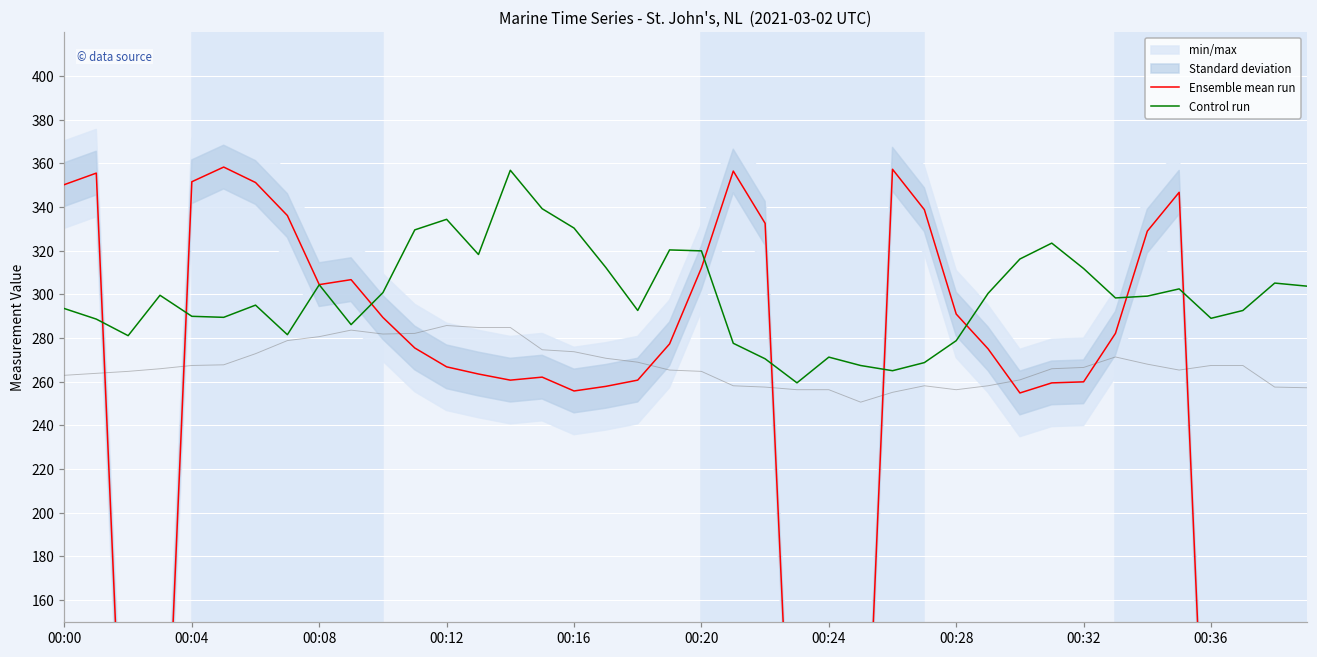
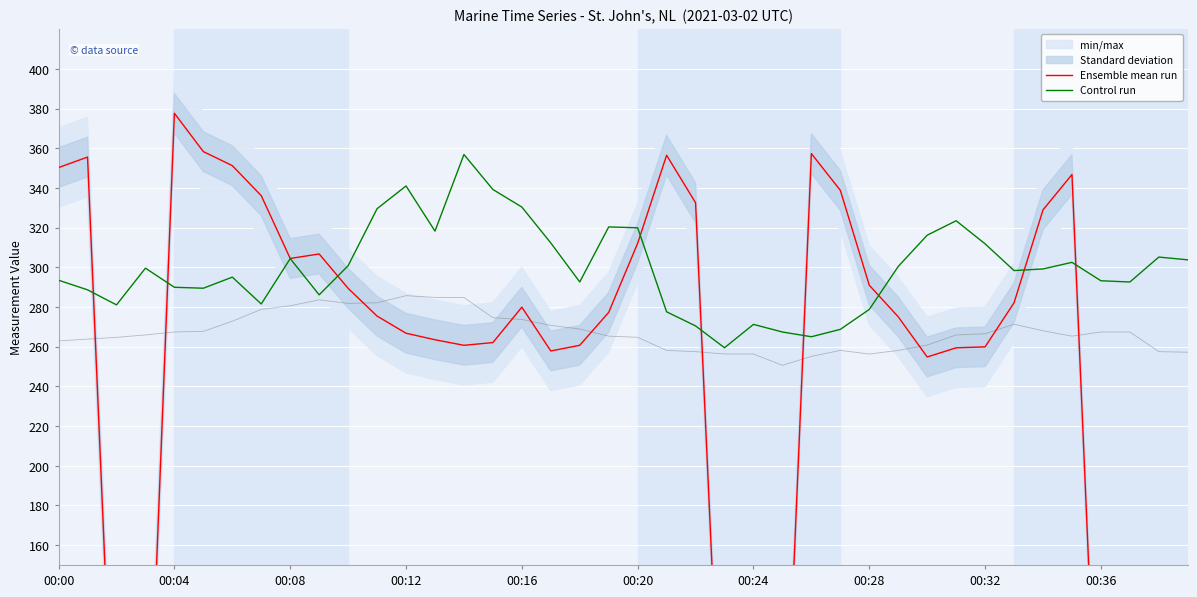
  {
    "Ensemble mean run": {
      "00:00": 350,
-     "00:04": 352,
+     "00:04": 378,
      "00:12": 267,
-     "00:16": 256,
+     "00:16": 280,
      "00:20": 312,
      "00:28": 291,
      "00:32": 260
    },
    "Control run": {
      "00:00": 293,
      "00:04": 290,
-     "00:12": 334,
+     "00:12": 341,
      "00:16": 330,
      "00:20": 320,
      "00:24": 271,
      "00:28": 279,
      "00:32": 312,
-     "00:36": 289
+     "00:36": 293
    }
  }
